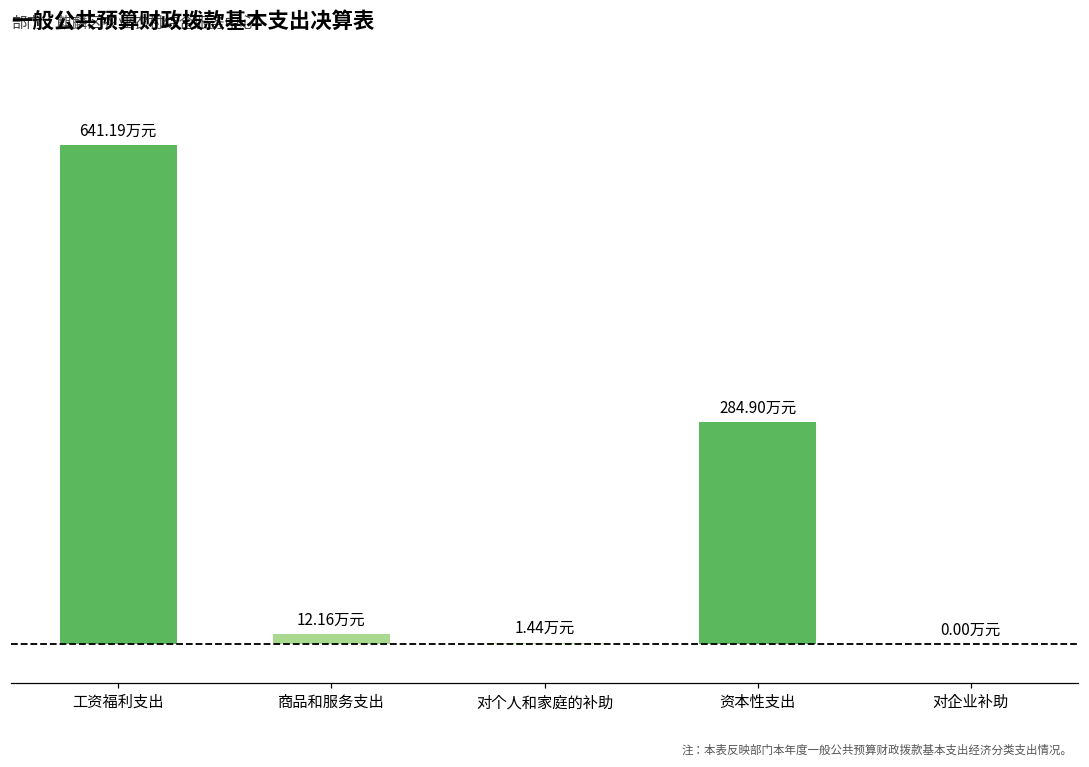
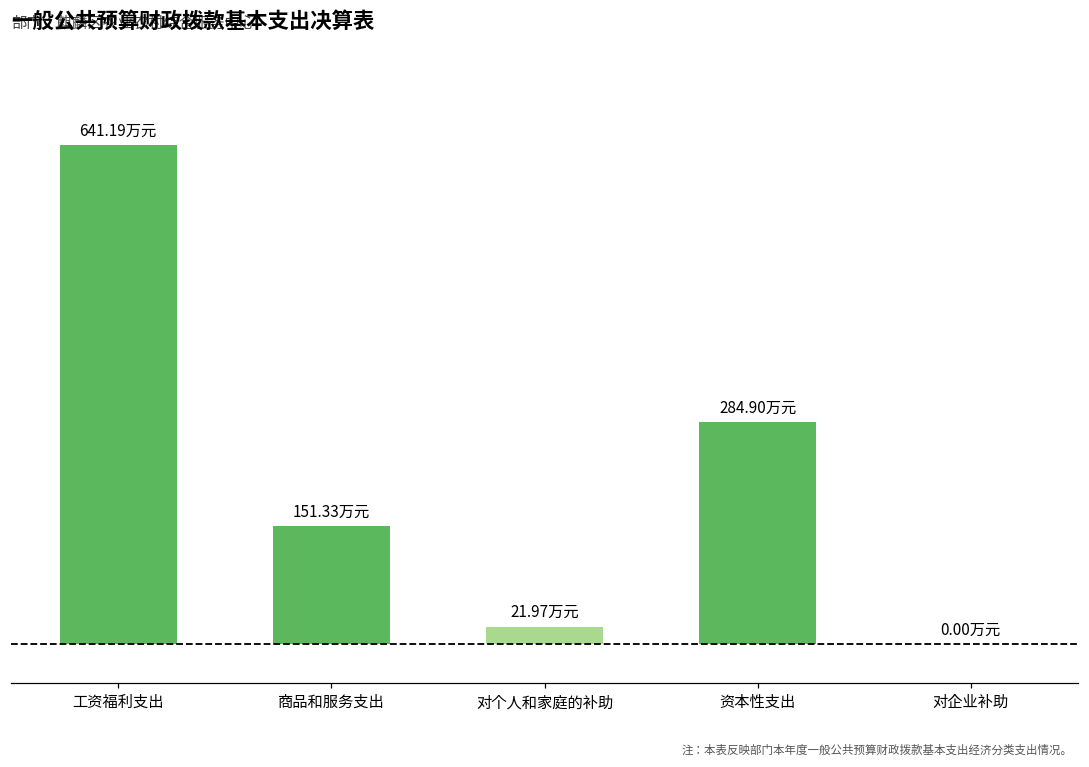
  {
    "工资福利支出": 641.19,
-   "商品和服务支出": 12.16,
-   "对个人和家庭的补助": 1.44,
+   "商品和服务支出": 151.33,
+   "对个人和家庭的补助": 21.97,
    "资本性支出": 284.90,
    "对企业补助": 0.00
  }
